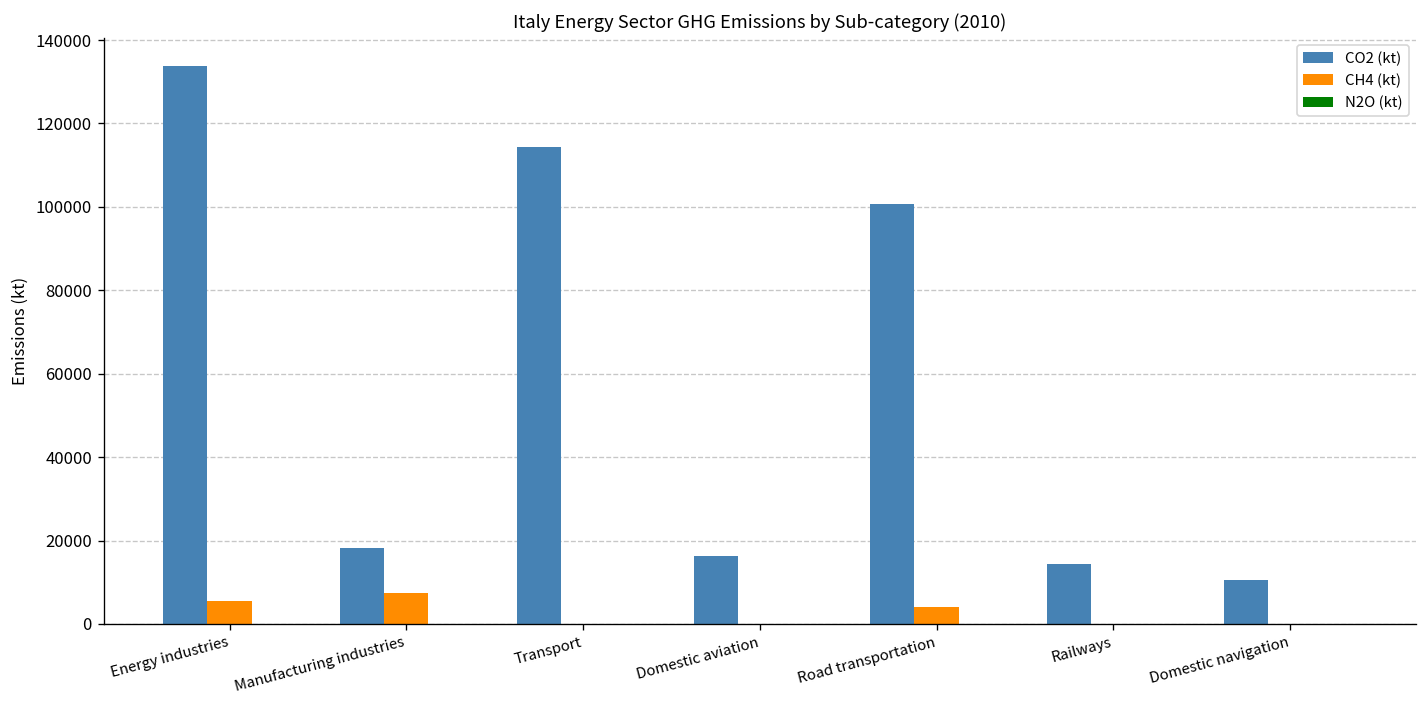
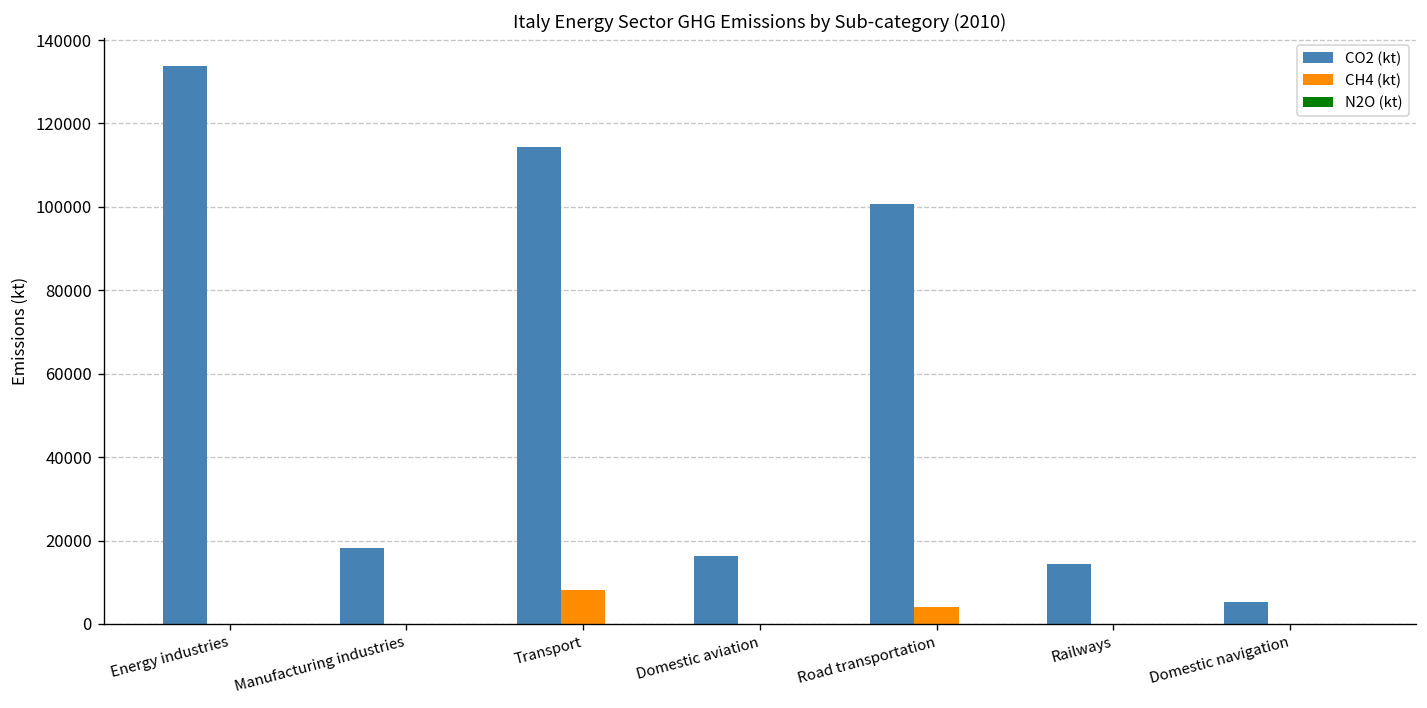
  {
    "CO2 (kt)": {
      "Energy industries": 134000,
      "Manufacturing industries": 18000,
      "Transport": 114000,
      "Domestic aviation": 16000,
      "Road transportation": 101000,
      "Railways": 14000,
-     "Domestic navigation": 11000
+     "Domestic navigation": 5000
    },
    "CH4 (kt)": {
-     "Energy industries": 5000,
-     "Manufacturing industries": 8000,
-     "Transport": 0,
+     "Energy industries": 0,
+     "Manufacturing industries": 0,
+     "Transport": 8000,
      "Road transportation": 4000
    }
  }
